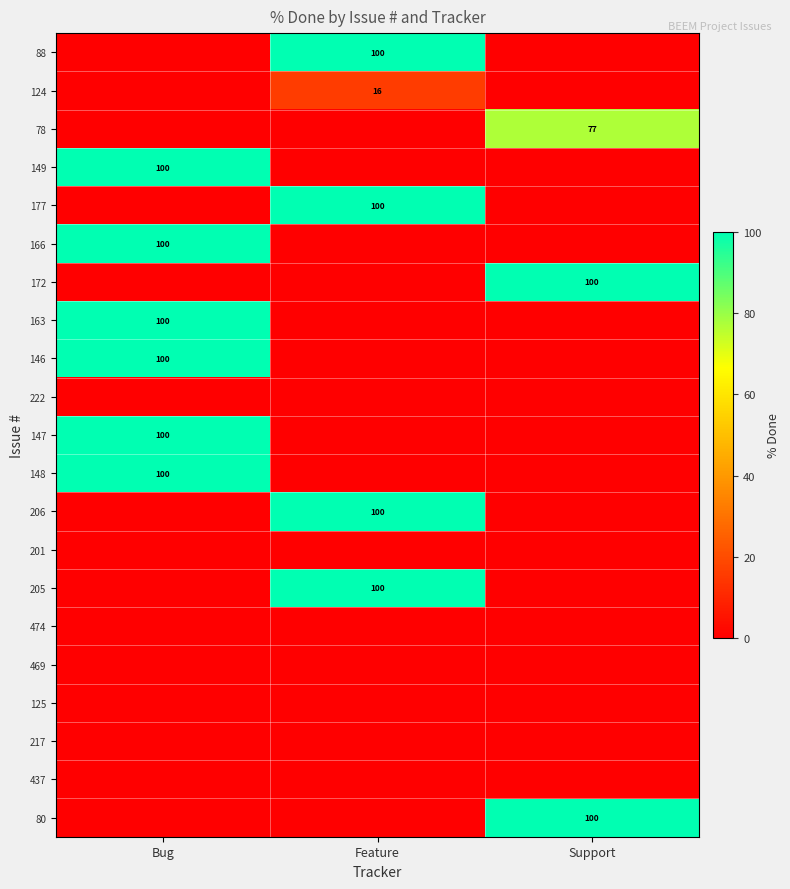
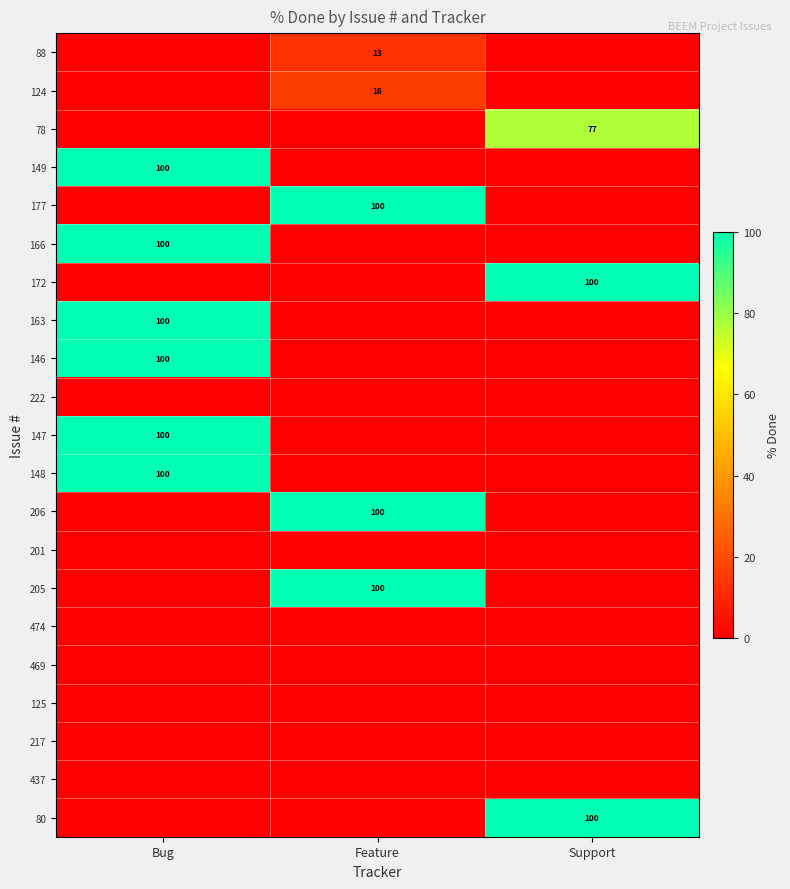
  {
    "88": {
-     "Feature": 100
+     "Feature": 13
    },
    "124": {
      "Feature": 16
    },
    "78": {
      "Support": 77
    },
    "149": {
      "Bug": 100
    },
    "177": {
      "Feature": 100
    },
    "166": {
      "Bug": 100
    },
    "172": {
      "Support": 100
    },
    "163": {
      "Bug": 100
    },
    "146": {
      "Bug": 100
    },
    "147": {
      "Bug": 100
    },
    "148": {
      "Bug": 100
    },
    "206": {
      "Feature": 100
    },
    "205": {
      "Feature": 100
    },
    "80": {
      "Support": 100
    }
  }
